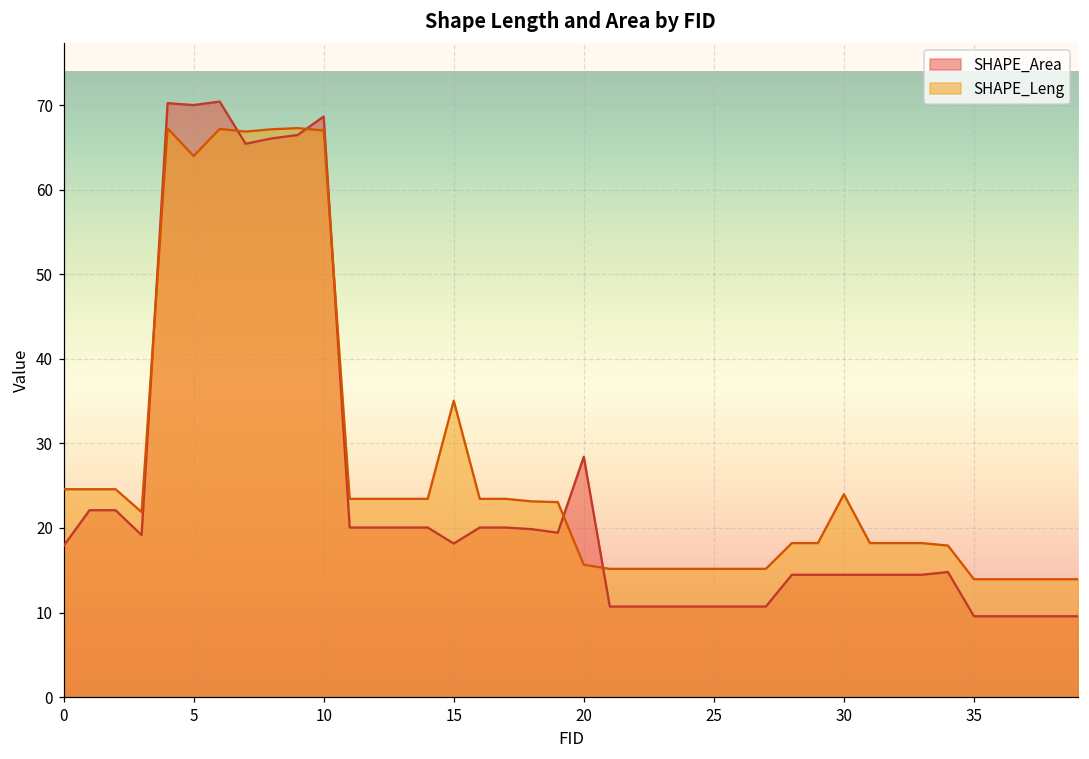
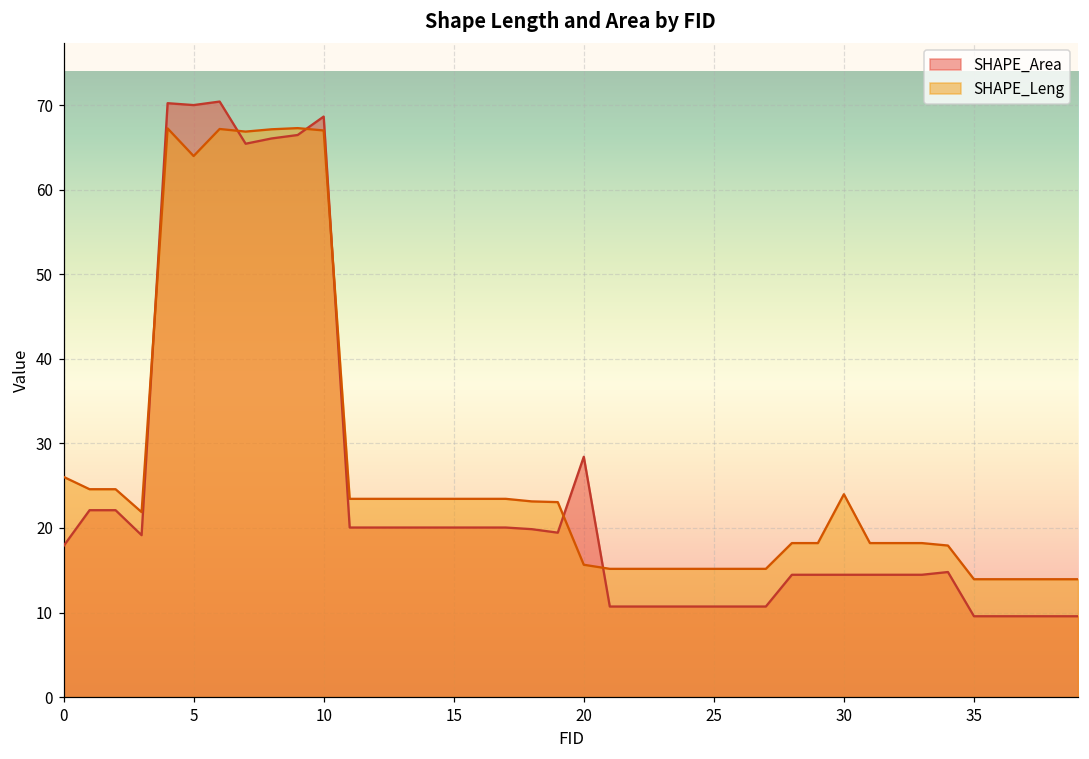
  {
    "SHAPE_Area": {
      "0": 18,
      "5": 70,
      "10": 69,
-     "15": 18,
+     "15": 20,
      "20": 28,
      "25": 11,
      "30": 14,
      "35": 10
    },
    "SHAPE_Leng": {
-     "0": 25,
+     "0": 26,
      "5": 64,
      "10": 67,
-     "15": 35,
+     "15": 23,
      "20": 16,
      "25": 15,
      "30": 24,
      "35": 14
    }
  }
